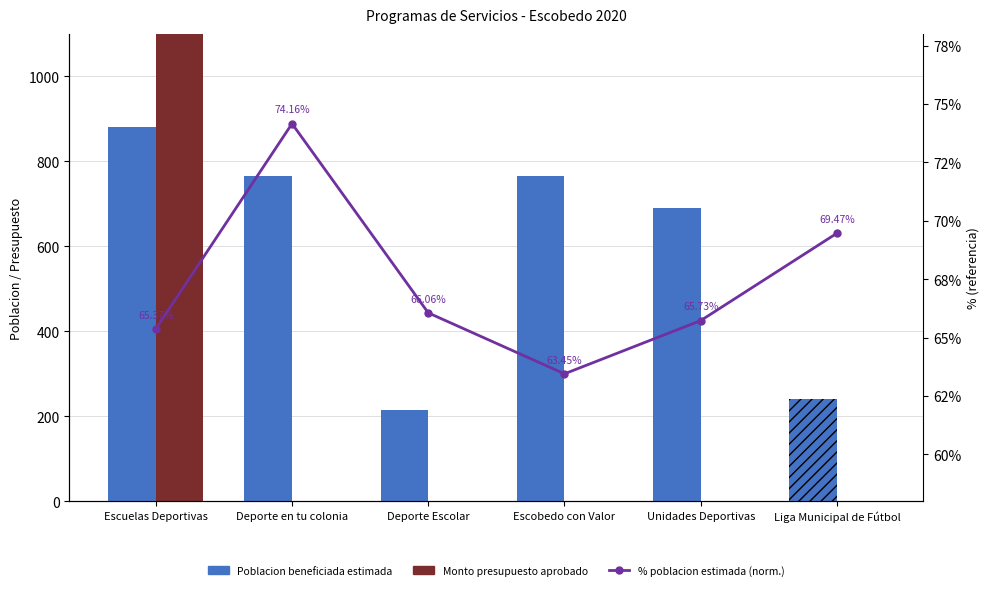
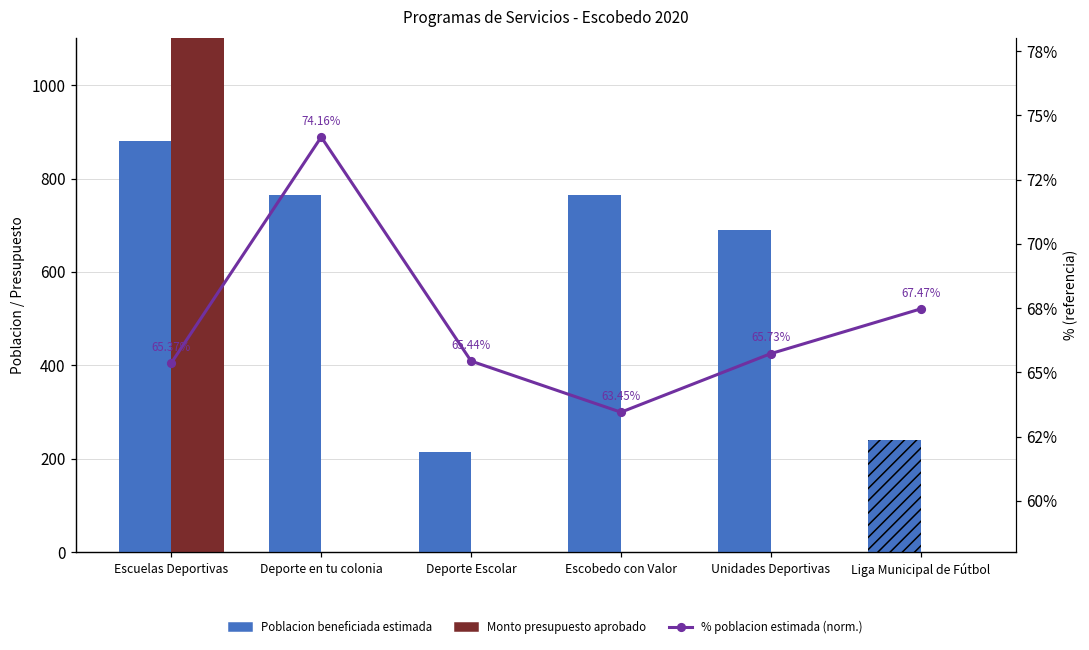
  {
    "% poblacion estimada (norm.)": {
      "Escuelas Deportivas": "65.37%",
      "Deporte en tu colonia": "74.16%",
-     "Deporte Escolar": "66.06%",
+     "Deporte Escolar": "65.44%",
      "Escobedo con Valor": "63.45%",
      "Unidades Deportivas": "65.73%",
-     "Liga Municipal de Fútbol": "69.47%"
+     "Liga Municipal de Fútbol": "67.47%"
    }
  }
